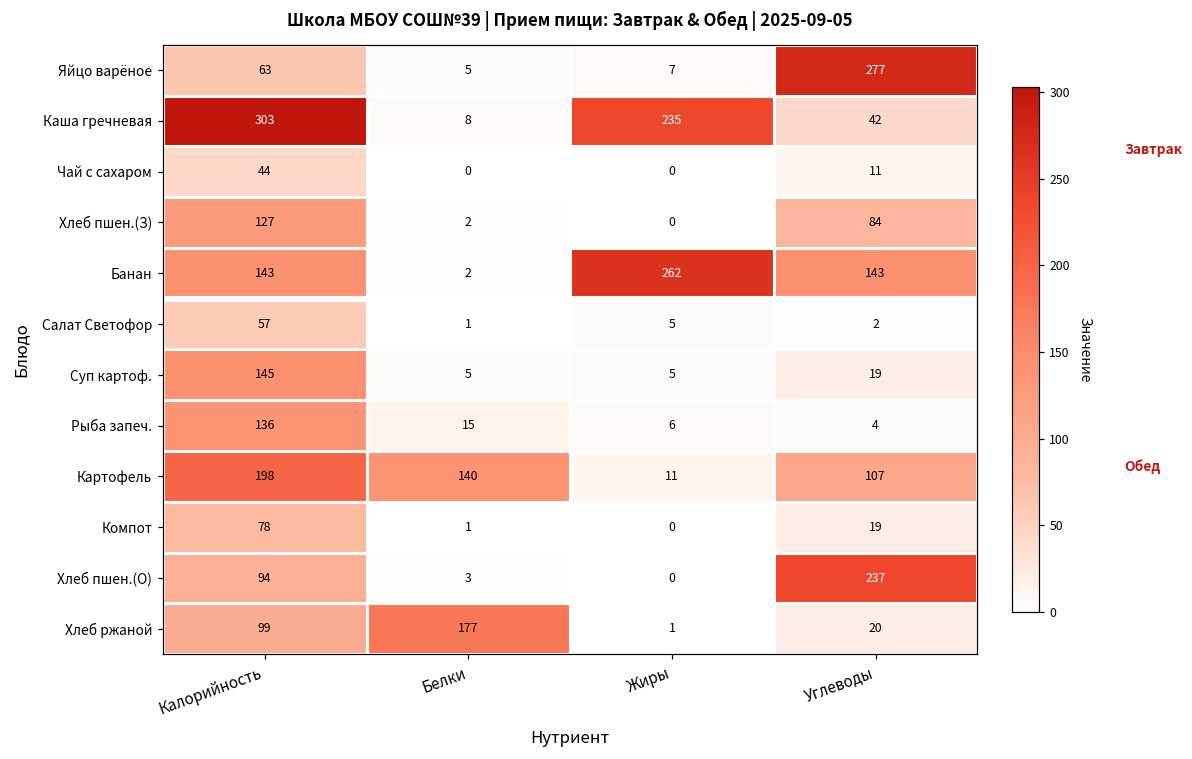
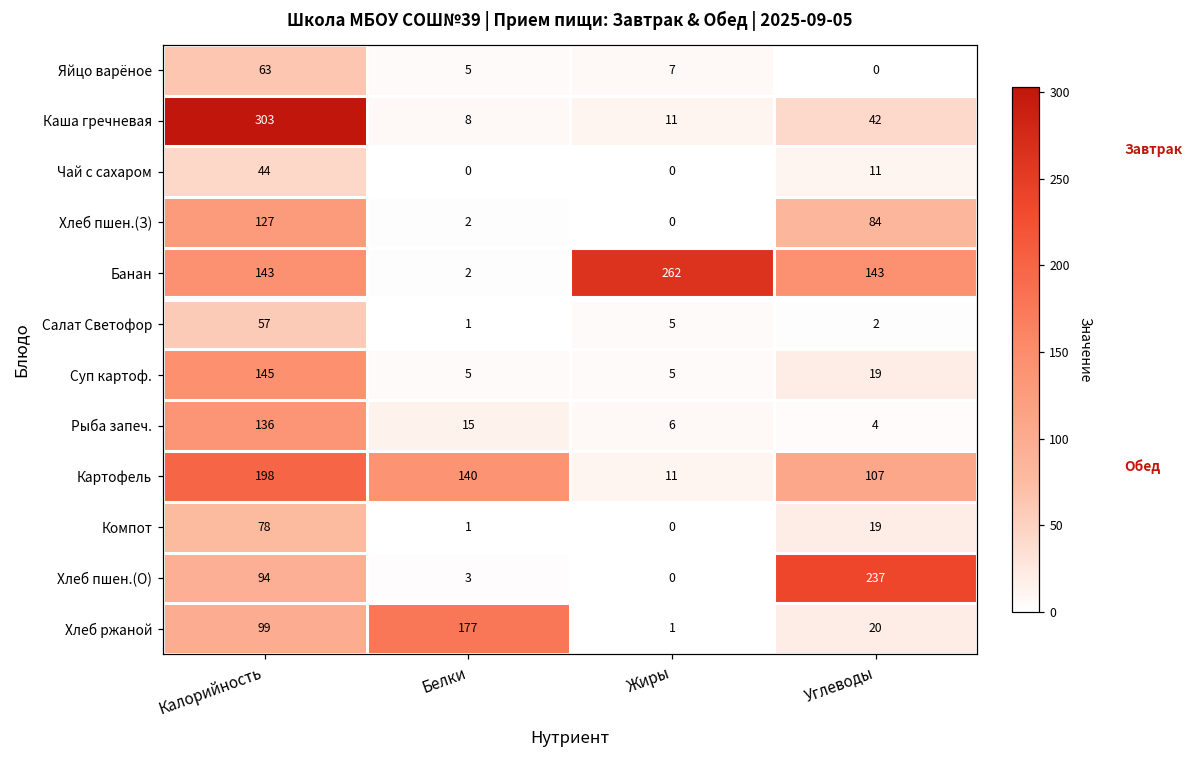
  {
    "Яйцо варёное": {
      "Калорийность": 63,
      "Белки": 5,
      "Жиры": 7,
-     "Углеводы": 277
+     "Углеводы": 0
    },
    "Каша гречневая": {
      "Калорийность": 303,
      "Белки": 8,
-     "Жиры": 235,
+     "Жиры": 11,
      "Углеводы": 42
    },
    "Чай с сахаром": {
      "Калорийность": 44,
      "Белки": 0,
      "Жиры": 0,
      "Углеводы": 11
    },
    "Хлеб пшен.(З)": {
      "Калорийность": 127,
      "Белки": 2,
      "Жиры": 0,
      "Углеводы": 84
    },
    "Банан": {
      "Калорийность": 143,
      "Белки": 2,
      "Жиры": 262,
      "Углеводы": 143
    },
    "Салат Светофор": {
      "Калорийность": 57,
      "Белки": 1,
      "Жиры": 5,
      "Углеводы": 2
    },
    "Суп картоф.": {
      "Калорийность": 145,
      "Белки": 5,
      "Жиры": 5,
      "Углеводы": 19
    },
    "Рыба запеч.": {
      "Калорийность": 136,
      "Белки": 15,
      "Жиры": 6,
      "Углеводы": 4
    },
    "Картофель": {
      "Калорийность": 198,
      "Белки": 140,
      "Жиры": 11,
      "Углеводы": 107
    },
    "Компот": {
      "Калорийность": 78,
      "Белки": 1,
      "Жиры": 0,
      "Углеводы": 19
    },
    "Хлеб пшен.(О)": {
      "Калорийность": 94,
      "Белки": 3,
      "Жиры": 0,
      "Углеводы": 237
    },
    "Хлеб ржаной": {
      "Калорийность": 99,
      "Белки": 177,
      "Жиры": 1,
      "Углеводы": 20
    }
  }
